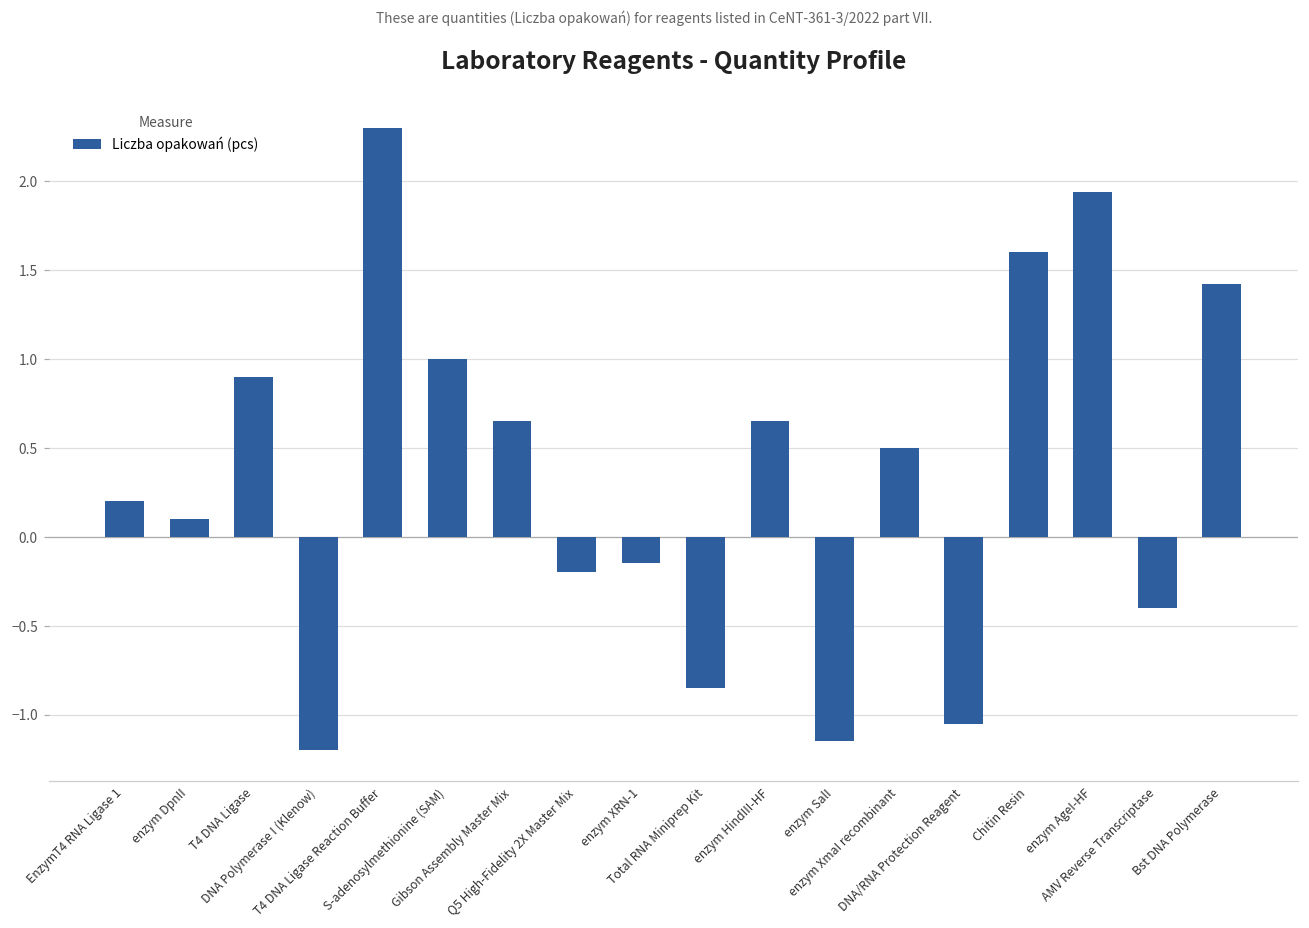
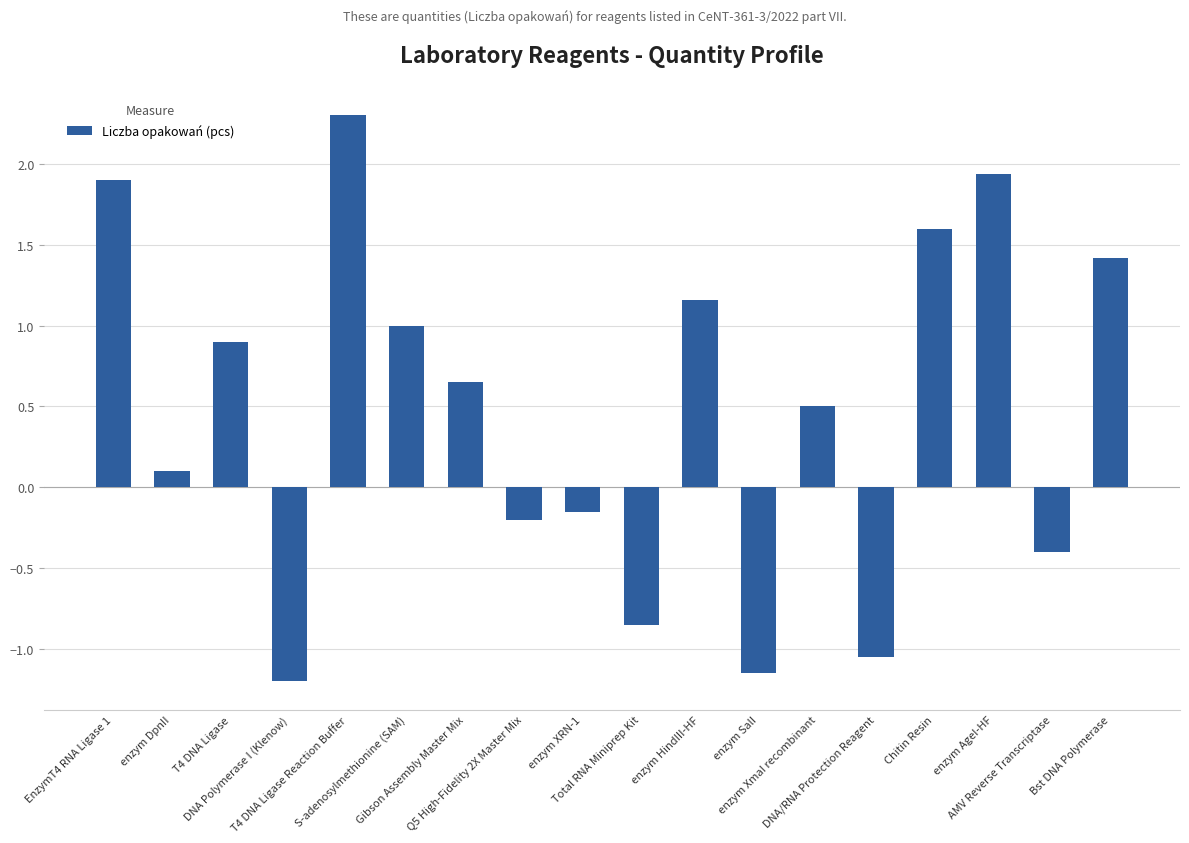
  {
-   "EnzymT4 RNA Ligase 1": 0.2,
+   "EnzymT4 RNA Ligase 1": 1.9,
    "enzym DpnII": 0.10,
    "T4 DNA Ligase": 0.90,
    "DNA Polymerase I (Klenow)": -1.20,
    "T4 DNA Ligase Reaction Buffer": 2.30,
    "S-adenosylmethionine (SAM)": 1.00,
    "Gibson Assembly Master Mix": 0.65,
    "Q5 High-Fidelity 2X Master Mix": -0.20,
    "enzym XRN-1": -0.15,
    "Total RNA Miniprep Kit": -0.85,
-   "enzym HindIII-HF": 0.65,
+   "enzym HindIII-HF": 1.16,
    "enzym SalI": -1.15,
    "enzym XmaI recombinant": 0.50,
    "DNA/RNA Protection Reagent": -1.05,
    "Chitin Resin": 1.60,
    "enzym AgeI-HF": 1.94,
    "AMV Reverse Transcriptase": -0.40,
    "Bst DNA Polymerase": 1.42
  }
